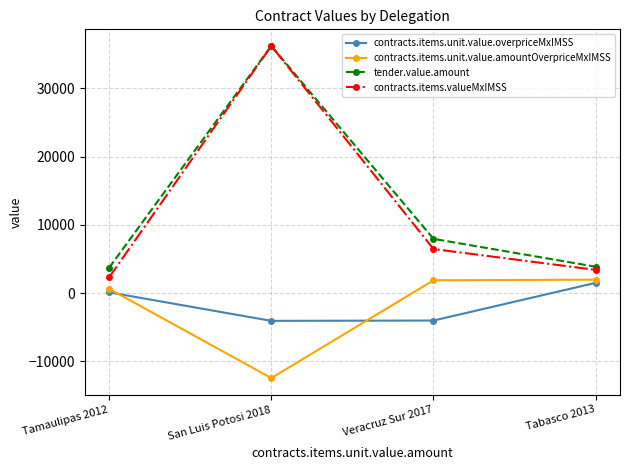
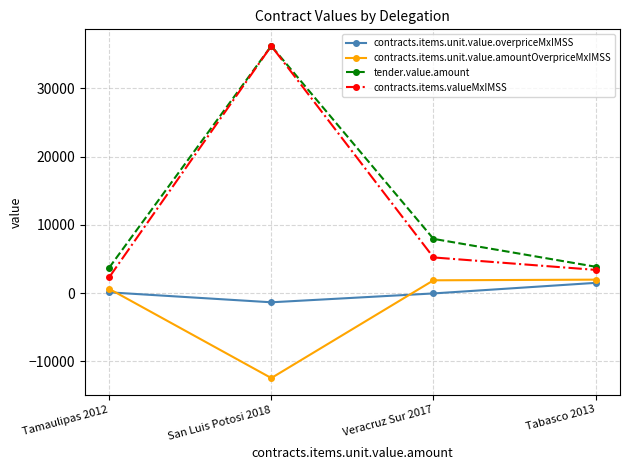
  {
    "contracts.items.unit.value.overpriceMxIMSS": {
      "Tamaulipas 2012": 0,
-     "San Luis Potosi 2018": -4000,
-     "Veracruz Sur 2017": -4000,
+     "San Luis Potosi 2018": -1000,
+     "Veracruz Sur 2017": 0,
      "Tabasco 2013": 2000
    },
    "contracts.items.unit.value.amountOverpriceMxIMSS": {
      "Tamaulipas 2012": 1000,
      "San Luis Potosi 2018": -12000,
      "Veracruz Sur 2017": 2000,
      "Tabasco 2013": 2000
    },
    "tender.value.amount": {
      "Tamaulipas 2012": 4000,
      "Veracruz Sur 2017": 8000,
      "Tabasco 2013": 4000
    },
    "contracts.items.valueMxIMSS": {
      "Tamaulipas 2012": 2000,
-     "Veracruz Sur 2017": 6000,
+     "Veracruz Sur 2017": 5000,
      "Tabasco 2013": 3000
    }
  }
